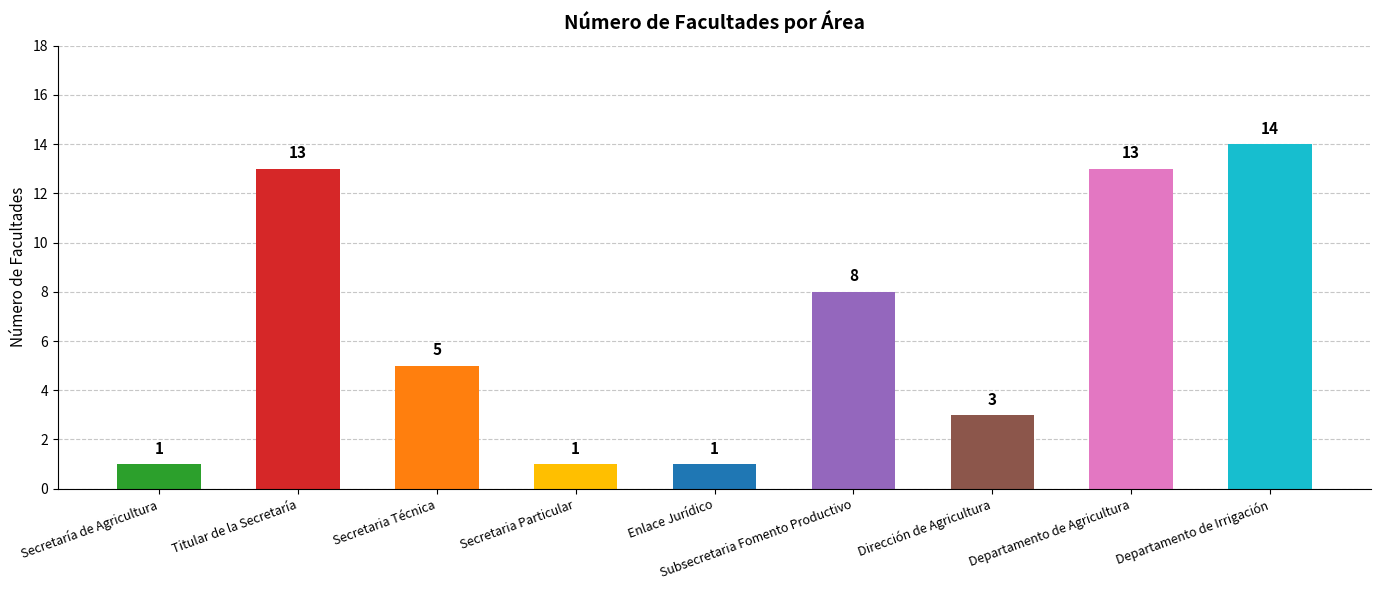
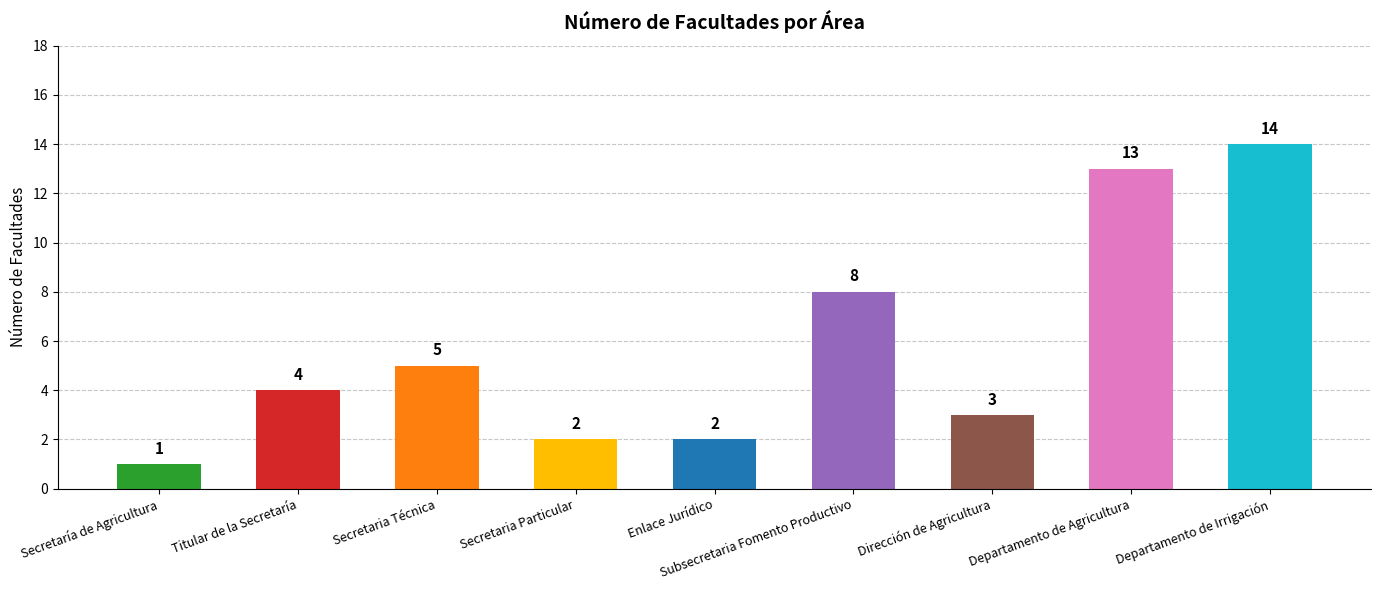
  {
    "Secretaría de Agricultura": 1,
-   "Titular de la Secretaría": 13,
+   "Titular de la Secretaría": 4,
    "Secretaria Técnica": 5,
-   "Secretaria Particular": 1,
-   "Enlace Jurídico": 1,
+   "Secretaria Particular": 2,
+   "Enlace Jurídico": 2,
    "Subsecretaria Fomento Productivo": 8,
    "Dirección de Agricultura": 3,
    "Departamento de Agricultura": 13,
    "Departamento de Irrigación": 14
  }
